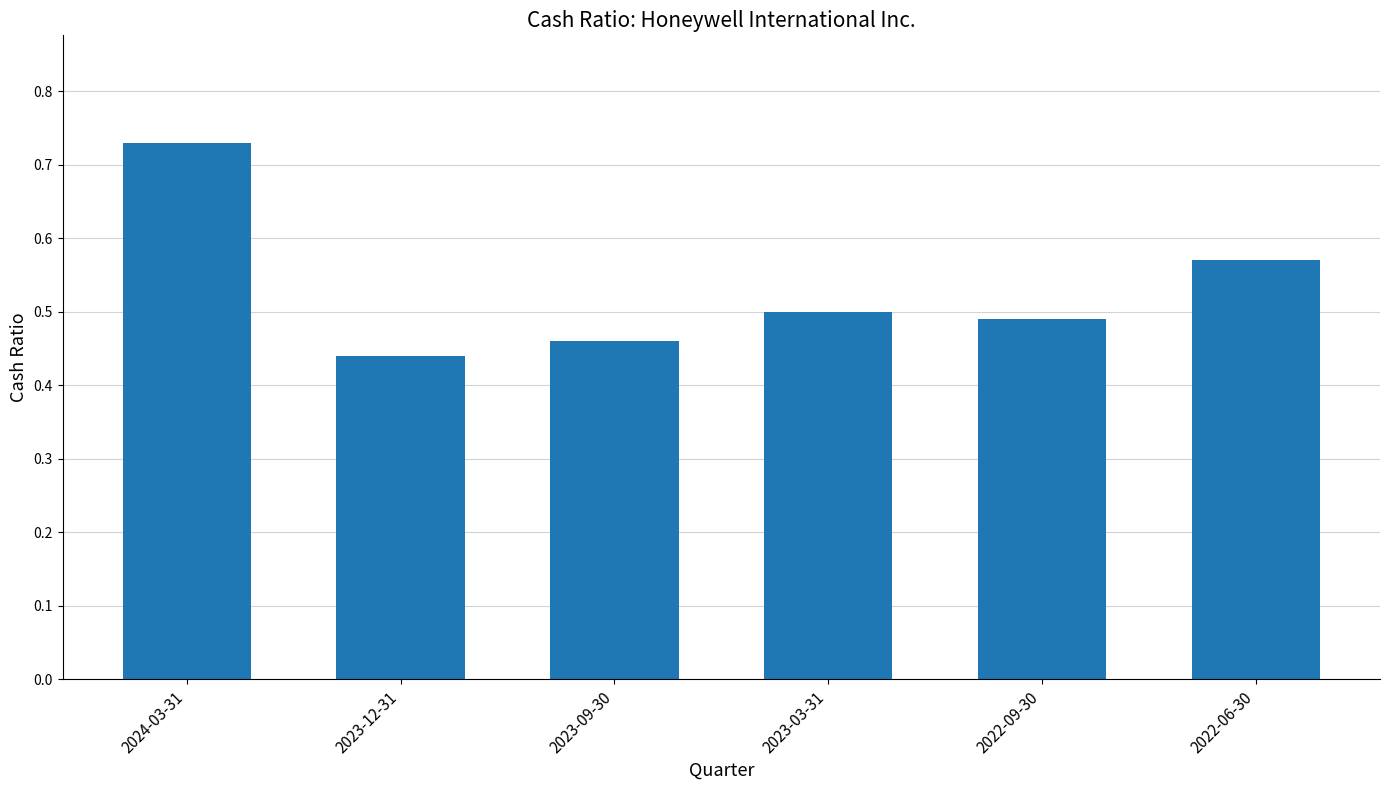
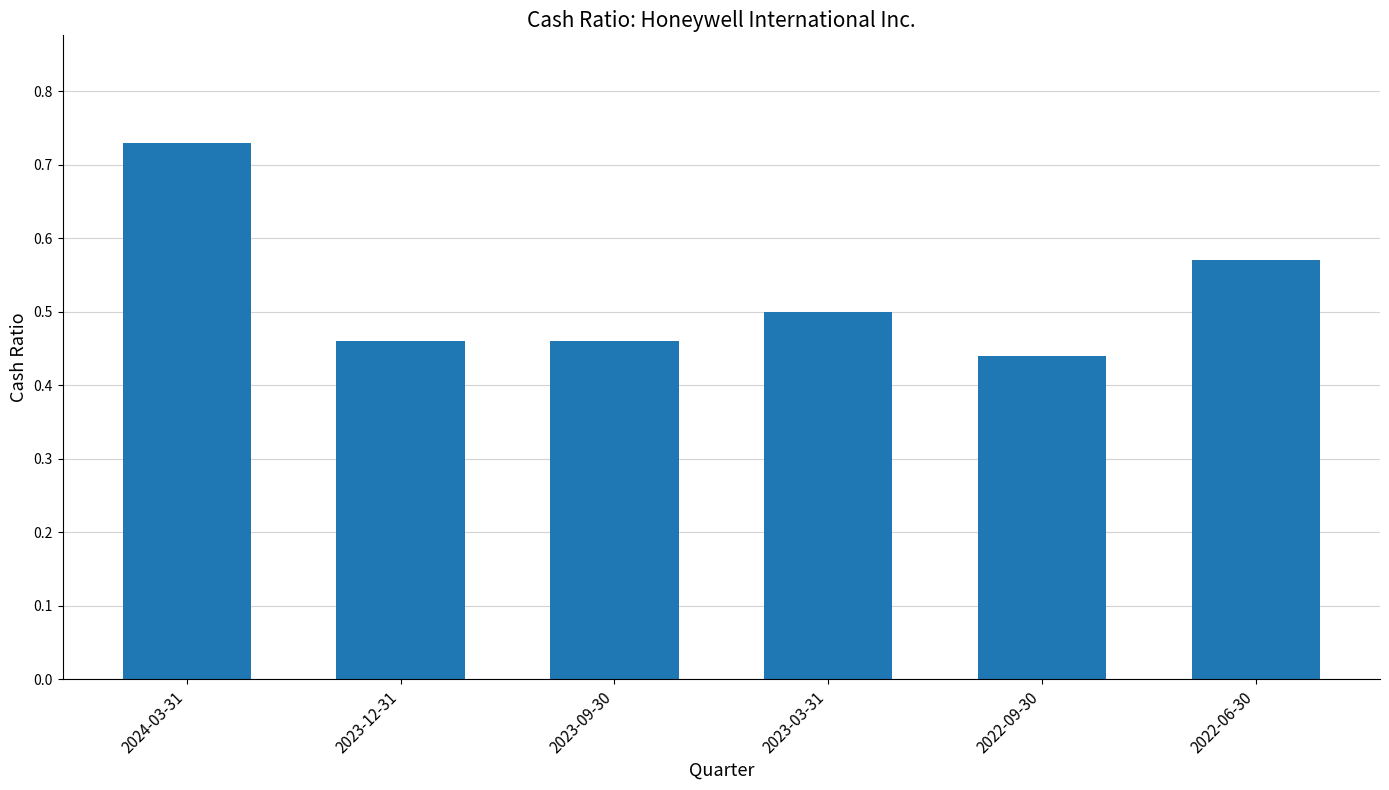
  {
    "2024-03-31": 0.73,
-   "2023-12-31": 0.44,
+   "2023-12-31": 0.46,
    "2023-09-30": 0.46,
    "2023-03-31": 0.50,
-   "2022-09-30": 0.49,
+   "2022-09-30": 0.44,
    "2022-06-30": 0.57
  }
